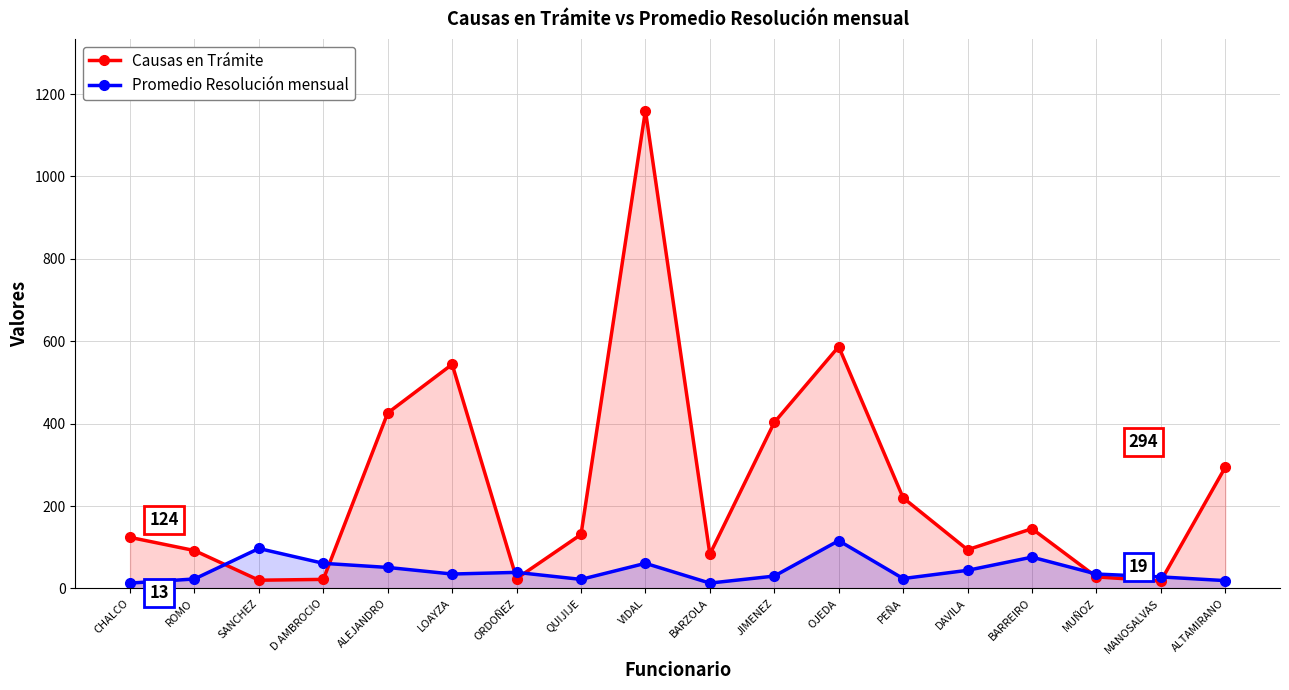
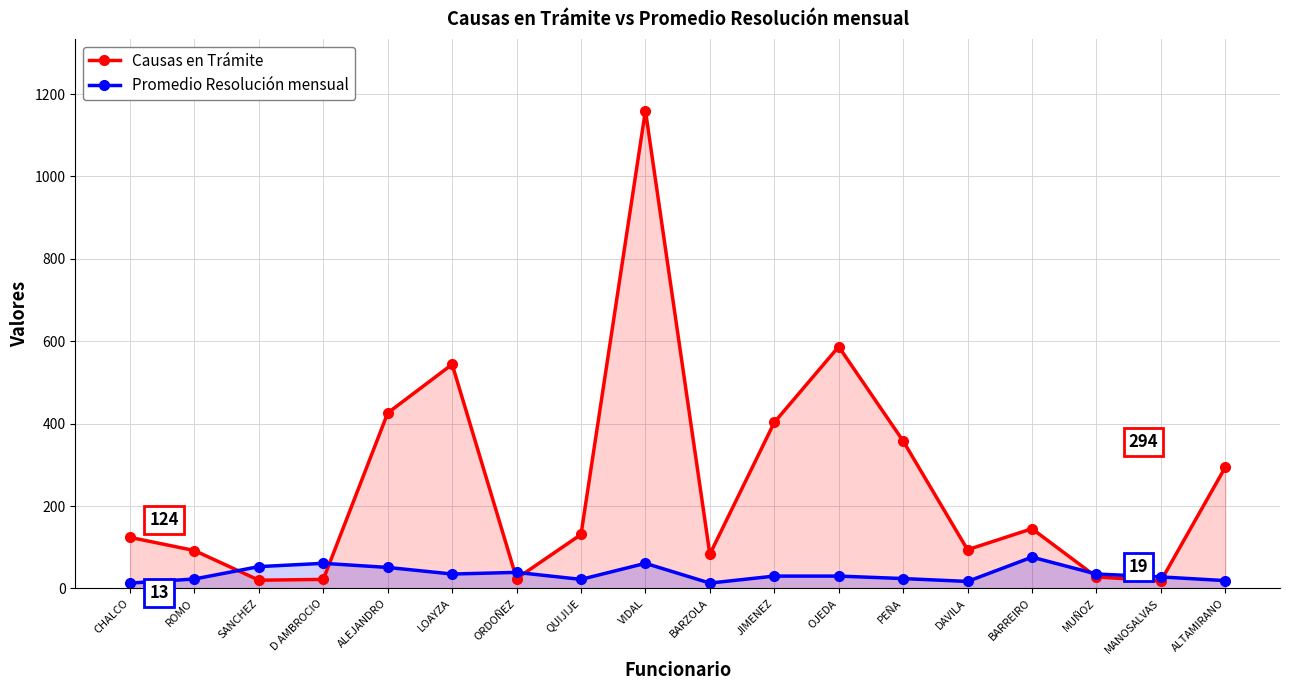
  {
    "Causas en Trámite": {
      "ROMO": 90,
      "SANCHEZ": 20,
      "D AMBROCIO": 20,
      "ALEJANDRO": 430,
      "LOAYZA": 540,
      "ORDOÑEZ": 20,
      "QUIJIJE": 130,
      "VIDAL": 1160,
      "BARZOLA": 80,
      "JIMENEZ": 400,
      "OJEDA": 590,
-     "PEÑA": 220,
+     "PEÑA": 360,
      "DAVILA": 90,
      "BARREIRO": 150,
      "MUÑOZ": 30,
      "MANOSALVAS": 20,
      "ALTAMIRANO": 290
    },
    "Promedio Resolución mensual": {
      "ROMO": 20,
-     "SANCHEZ": 100,
+     "SANCHEZ": 50,
      "D AMBROCIO": 60,
      "ALEJANDRO": 50,
      "LOAYZA": 40,
      "ORDOÑEZ": 40,
      "QUIJIJE": 20,
      "VIDAL": 60,
      "BARZOLA": 10,
      "JIMENEZ": 30,
-     "OJEDA": 120,
+     "OJEDA": 30,
      "PEÑA": 20,
-     "DAVILA": 40,
+     "DAVILA": 20,
      "BARREIRO": 80,
      "MUÑOZ": 40,
      "ALTAMIRANO": 20
    }
  }
